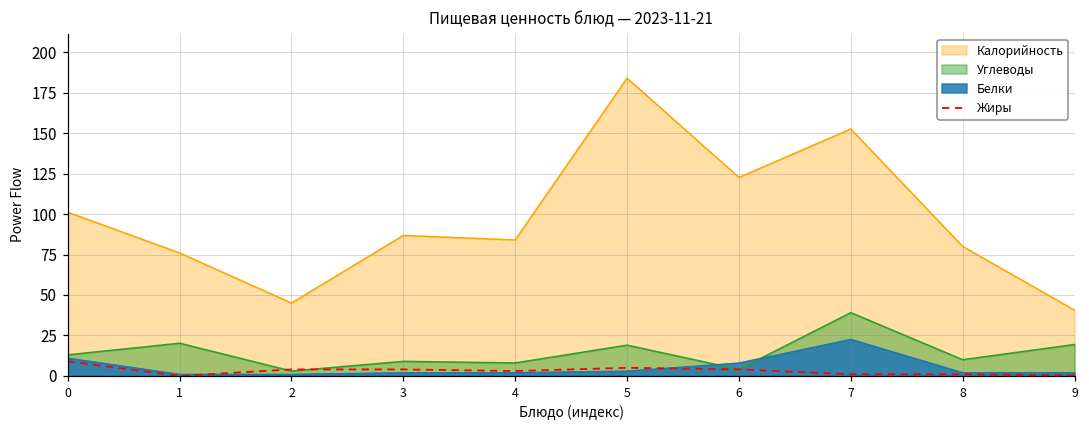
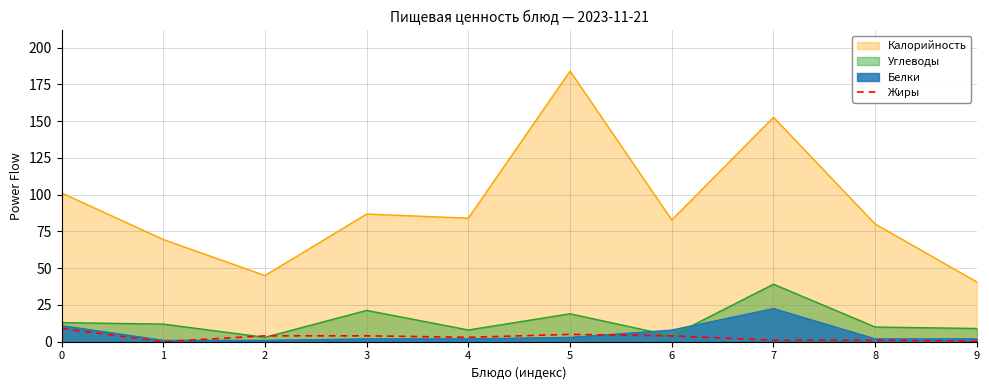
  {
    "Калорийность": {
      "0": 101,
-     "1": 76,
+     "1": 70,
      "2": 45,
      "3": 87,
      "4": 84,
      "5": 184,
-     "6": 123,
+     "6": 83,
      "7": 153,
      "8": 80,
      "9": 41
    },
    "Углеводы": {
      "0": 13,
-     "1": 20,
-     "3": 9,
+     "1": 12,
+     "3": 21,
      "4": 8,
      "5": 19,
      "7": 39,
      "8": 10,
-     "9": 19
+     "9": 9
    },
    "Белки": {
      "0": 11,
      "2": 1,
      "3": 2,
      "5": 3,
      "6": 8,
      "7": 23
    },
    "Жиры": {
      "0": 9,
      "3": 4,
      "5": 5,
      "7": 1
    }
  }
